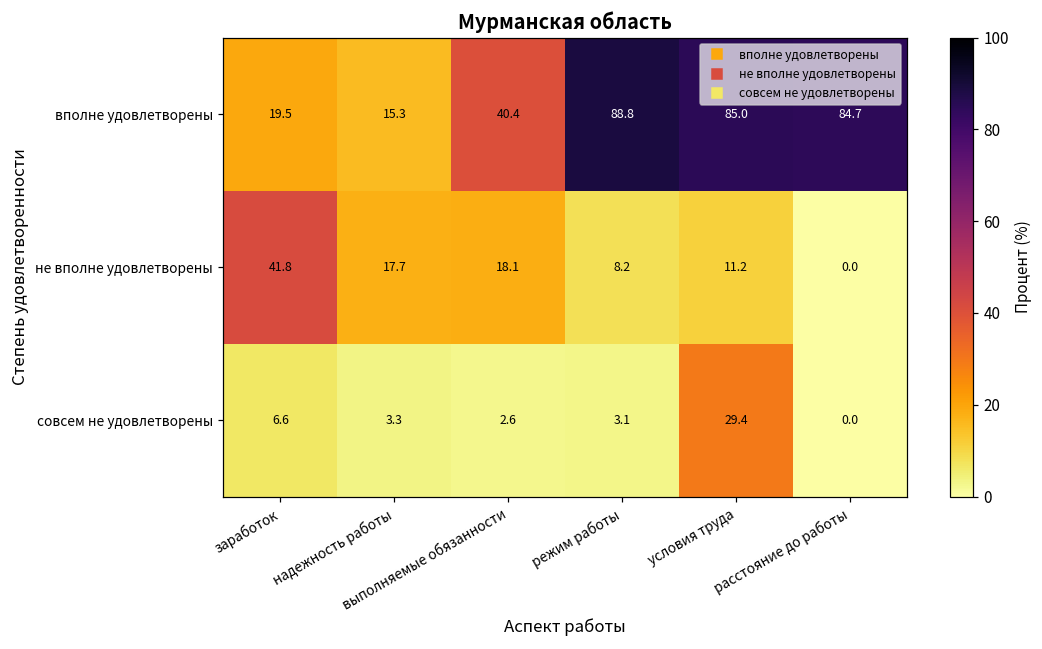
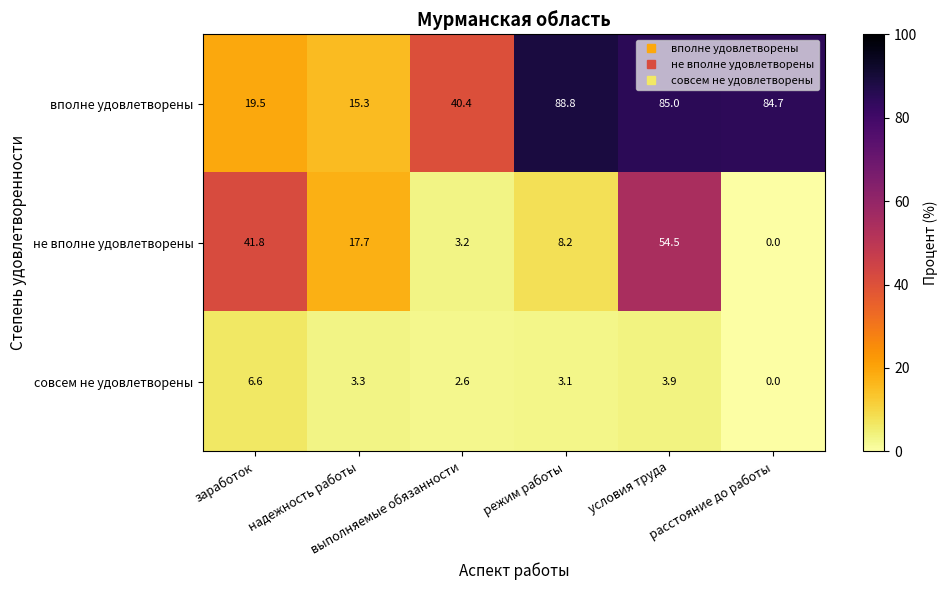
  {
    "вполне удовлетворены": {
      "заработок": 19.5,
      "надежность работы": 15.3,
      "выполняемые обязанности": 40.4,
      "режим работы": 88.8,
      "условия труда": 85.0,
      "расстояние до работы": 84.7
    },
    "не вполне удовлетворены": {
      "заработок": 41.8,
      "надежность работы": 17.7,
-     "выполняемые обязанности": 18.1,
+     "выполняемые обязанности": 3.2,
      "режим работы": 8.2,
-     "условия труда": 11.2,
+     "условия труда": 54.5,
      "расстояние до работы": 0.0
    },
    "совсем не удовлетворены": {
      "заработок": 6.6,
      "надежность работы": 3.3,
      "выполняемые обязанности": 2.6,
      "режим работы": 3.1,
-     "условия труда": 29.4,
+     "условия труда": 3.9,
      "расстояние до работы": 0.0
    }
  }
